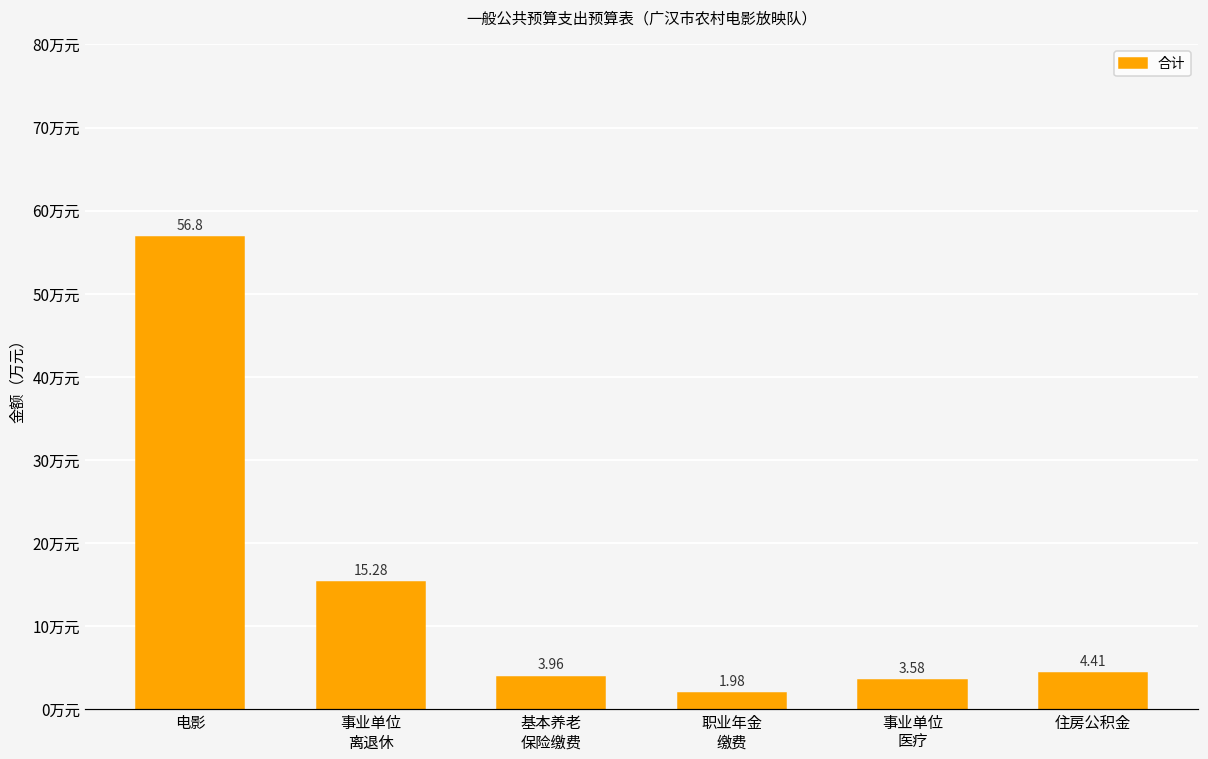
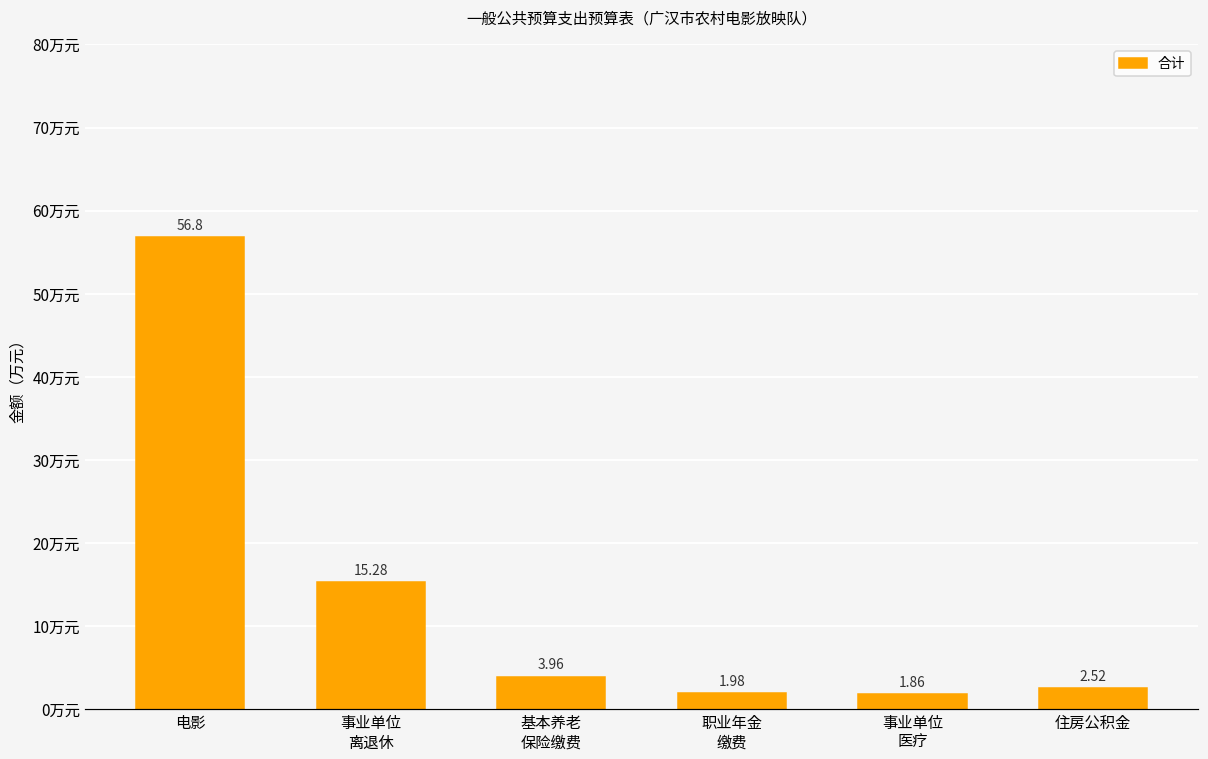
  {
    "电影": 56.8,
    "事业单位 离退休": 15.28,
    "基本养老 保险缴费": 3.96,
    "职业年金 缴费": 1.98,
-   "事业单位 医疗": 3.58,
-   "住房公积金": 4.41
+   "事业单位 医疗": 1.86,
+   "住房公积金": 2.52
  }
